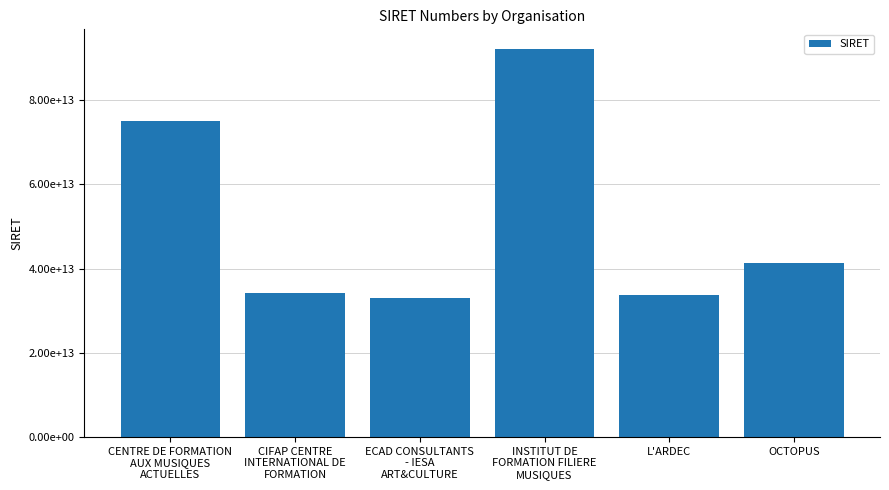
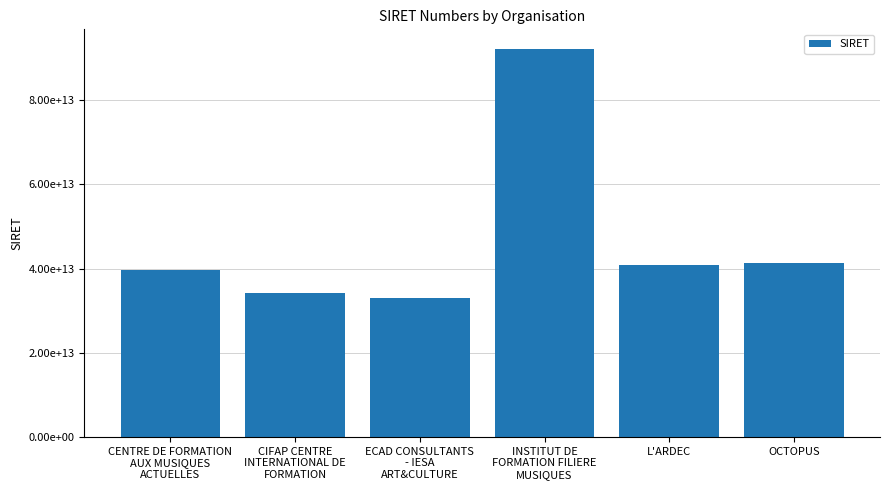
  {
-   "CENTRE DE FORMATION AUX MUSIQUES ACTUELLES": 75000000000000,
+   "CENTRE DE FORMATION AUX MUSIQUES ACTUELLES": 40000000000000,
    "CIFAP CENTRE INTERNATIONAL DE FORMATION": 34000000000000,
    "ECAD CONSULTANTS - IESA ART&CULTURE": 33000000000000,
    "INSTITUT DE FORMATION FILIERE MUSIQUES": 92000000000000,
-   "L'ARDEC": 34000000000000,
+   "L'ARDEC": 41000000000000,
    "OCTOPUS": 41000000000000
  }
